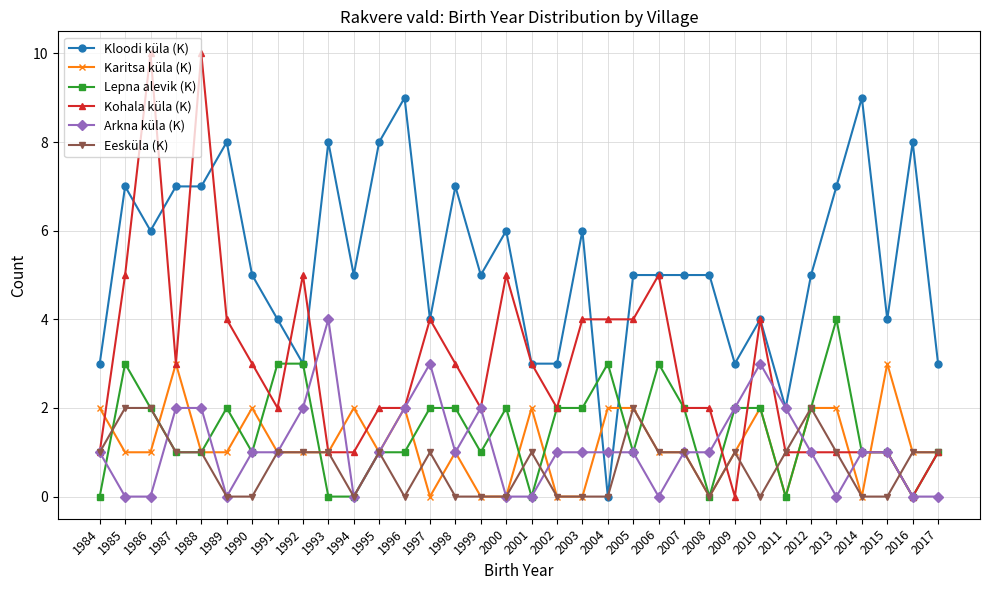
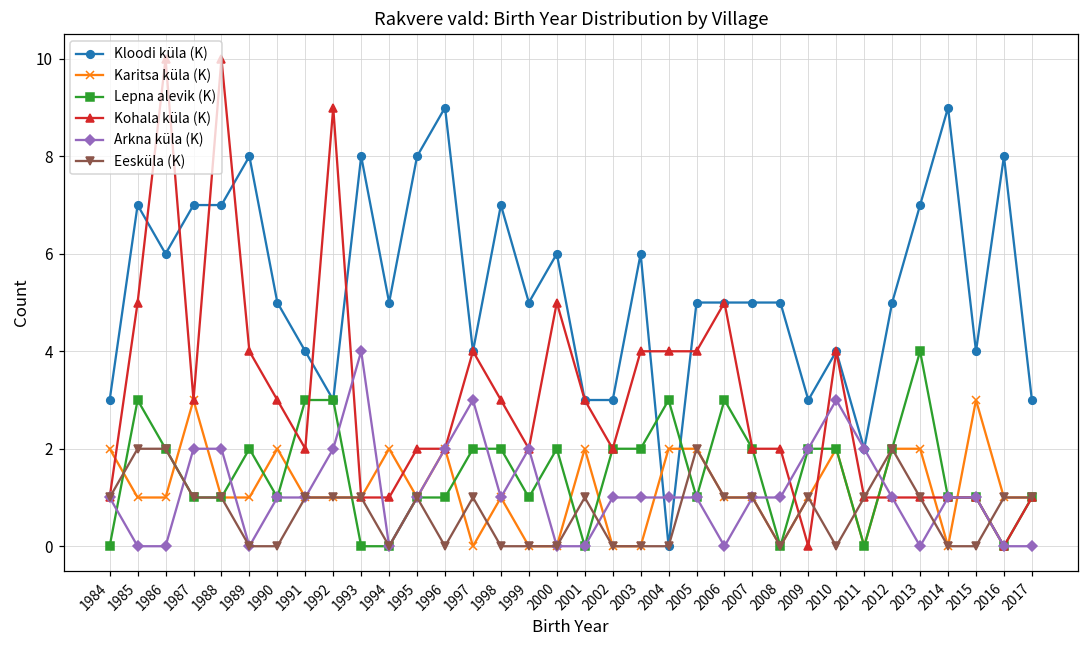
  {
    "Kloodi küla (K)": {
      "1984": 3,
      "1985": 7,
      "1986": 6,
      "1987": 7,
      "1988": 7,
      "1989": 8,
      "1990": 5,
      "1991": 4,
      "1993": 8,
      "1994": 5,
      "1995": 8,
      "1996": 9,
      "1998": 7,
      "1999": 5,
      "2000": 6,
      "2002": 3,
      "2003": 6,
      "2005": 5,
      "2007": 5,
      "2008": 5,
      "2009": 3,
      "2012": 5,
      "2013": 7,
      "2014": 9,
      "2015": 4,
      "2016": 8,
      "2017": 3
    },
    "Karitsa küla (K)": {
      "1984": 2,
      "1985": 1,
      "1986": 1,
      "1989": 1,
      "1990": 2,
      "1994": 2,
      "1997": 0,
      "2001": 2,
      "2004": 2,
      "2013": 2,
      "2015": 3
    },
    "Lepna alevik (K)": {
      "1984": 0,
      "1985": 3,
      "1989": 2,
      "1991": 3,
      "1993": 0,
      "1996": 1,
      "1997": 2,
      "1998": 2,
      "1999": 1,
      "2000": 2,
      "2003": 2,
      "2004": 3,
      "2006": 3,
      "2013": 4
    },
    "Kohala küla (K)": {
      "1985": 5,
      "1989": 4,
      "1990": 3,
      "1991": 2,
-     "1992": 5,
+     "1992": 9,
      "1994": 1,
      "1995": 2,
      "1998": 3,
      "2000": 5,
      "2003": 4,
      "2004": 4,
      "2005": 4,
      "2008": 2,
      "2009": 0
    },
    "Arkna küla (K)": {
      "1985": 0,
      "1986": 0,
      "1987": 2,
      "1988": 2,
      "1992": 2,
      "1993": 4,
      "1997": 3,
      "2002": 1,
      "2003": 1,
      "2004": 1,
      "2006": 0,
      "2008": 1,
      "2010": 3,
      "2013": 0,
      "2017": 0
    },
    "Eesküla (K)": {
      "1985": 2,
      "1990": 0,
      "1996": 0,
      "1997": 1,
      "1998": 0,
      "2001": 1,
      "2010": 0,
      "2015": 0
    }
  }
